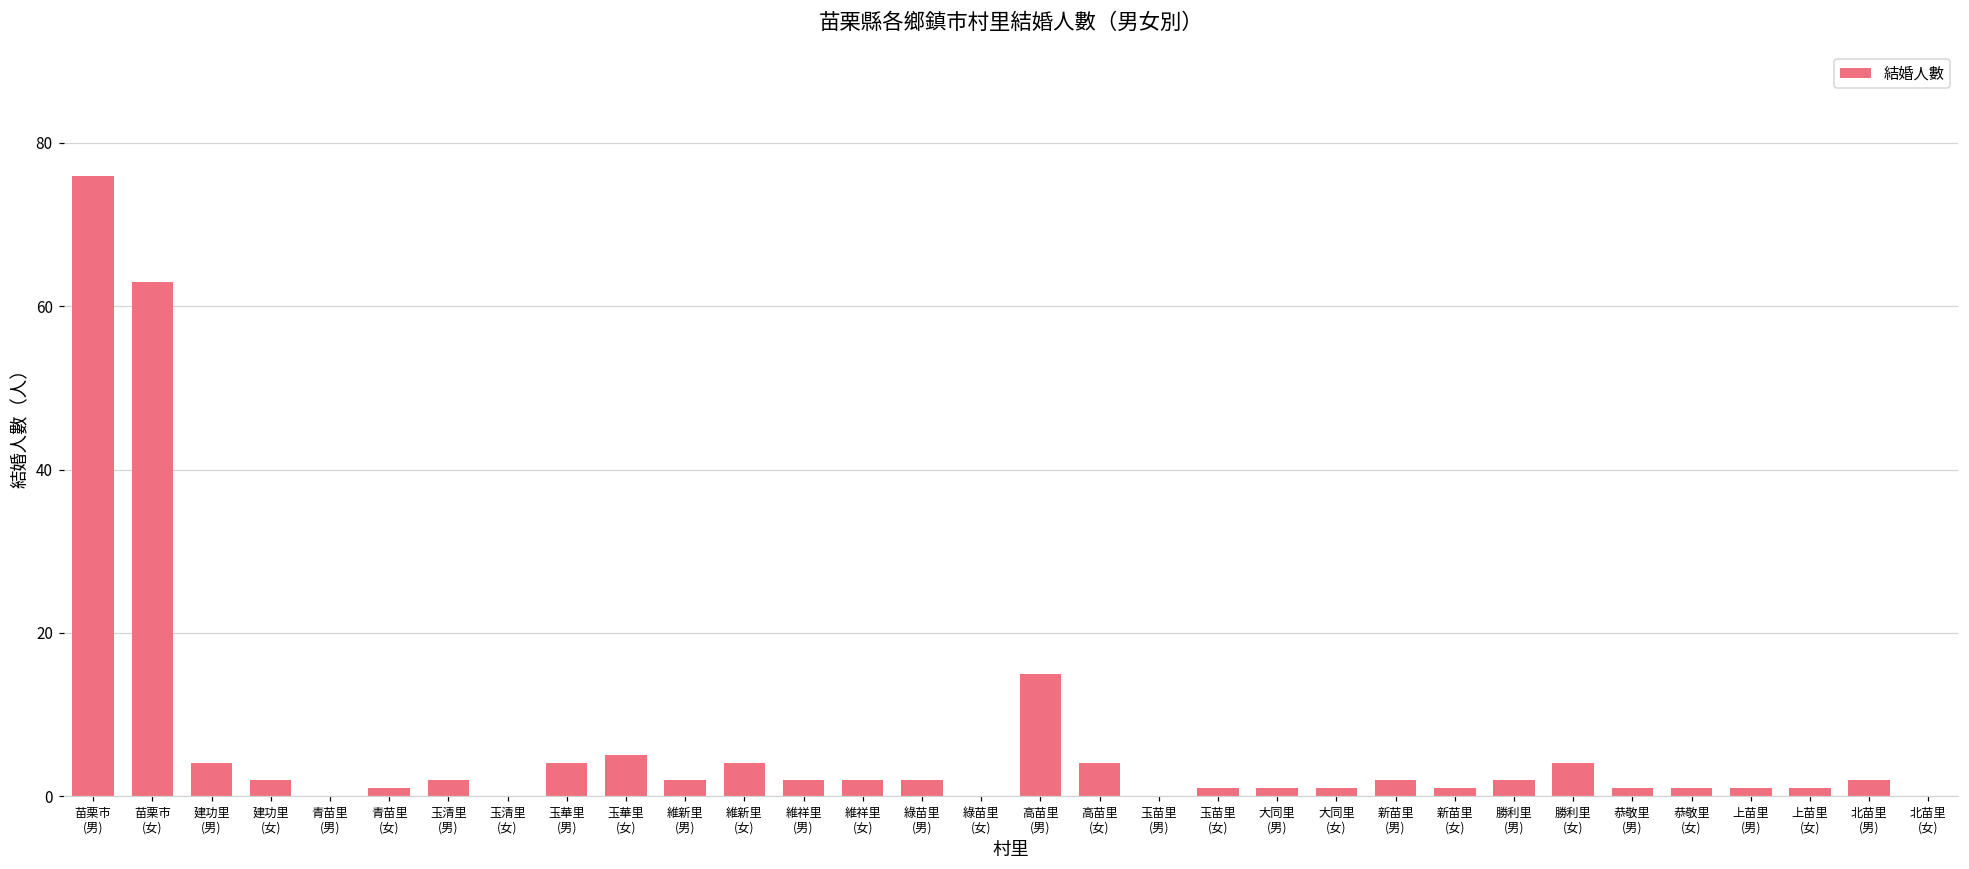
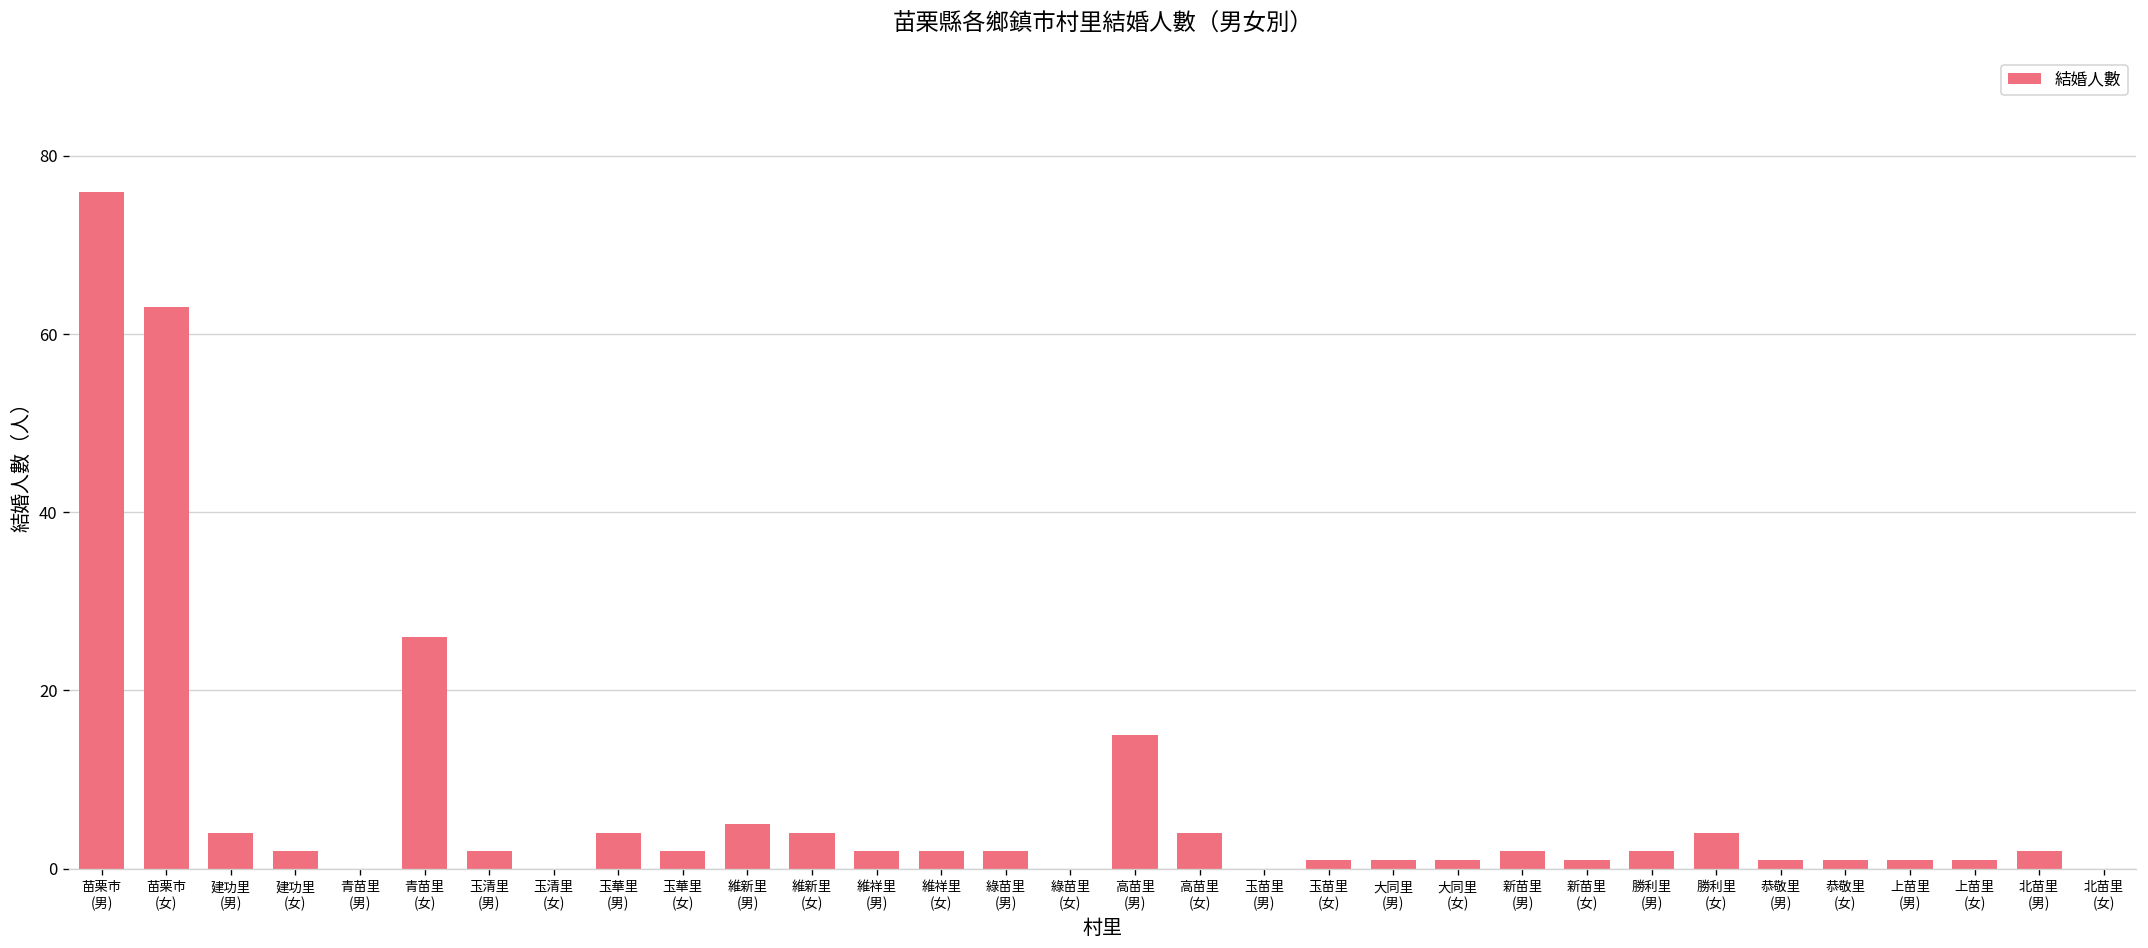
  {
    "苗栗市 (男)": 76,
    "苗栗市 (女)": 63,
    "建功里 (男)": 4,
    "建功里 (女)": 2,
    "青苗里 (男)": 0,
-   "青苗里 (女)": 1,
+   "青苗里 (女)": 26,
    "玉清里 (男)": 2,
    "玉清里 (女)": 0,
    "玉華里 (男)": 4,
-   "玉華里 (女)": 5,
-   "維新里 (男)": 2,
+   "玉華里 (女)": 2,
+   "維新里 (男)": 5,
    "維新里 (女)": 4,
    "維祥里 (男)": 2,
    "維祥里 (女)": 2,
    "綠苗里 (男)": 2,
    "綠苗里 (女)": 0,
    "高苗里 (男)": 15,
    "高苗里 (女)": 4,
    "玉苗里 (男)": 0,
    "玉苗里 (女)": 1,
    "大同里 (男)": 1,
    "大同里 (女)": 1,
    "新苗里 (男)": 2,
    "新苗里 (女)": 1,
    "勝利里 (男)": 2,
    "勝利里 (女)": 4,
    "恭敬里 (男)": 1,
    "恭敬里 (女)": 1,
    "上苗里 (男)": 1,
    "上苗里 (女)": 1,
    "北苗里 (男)": 2,
    "北苗里 (女)": 0
  }
